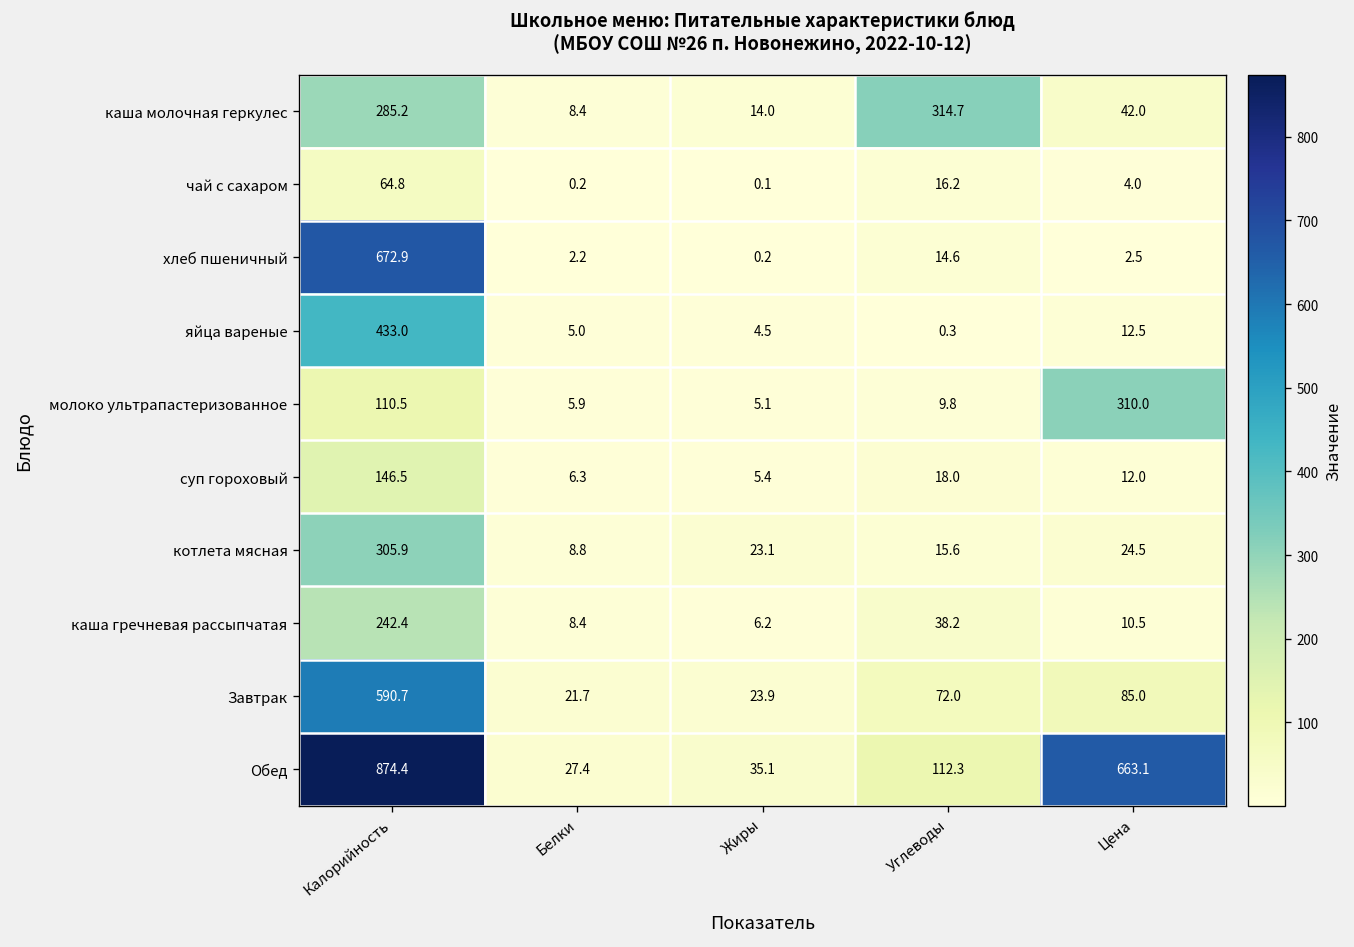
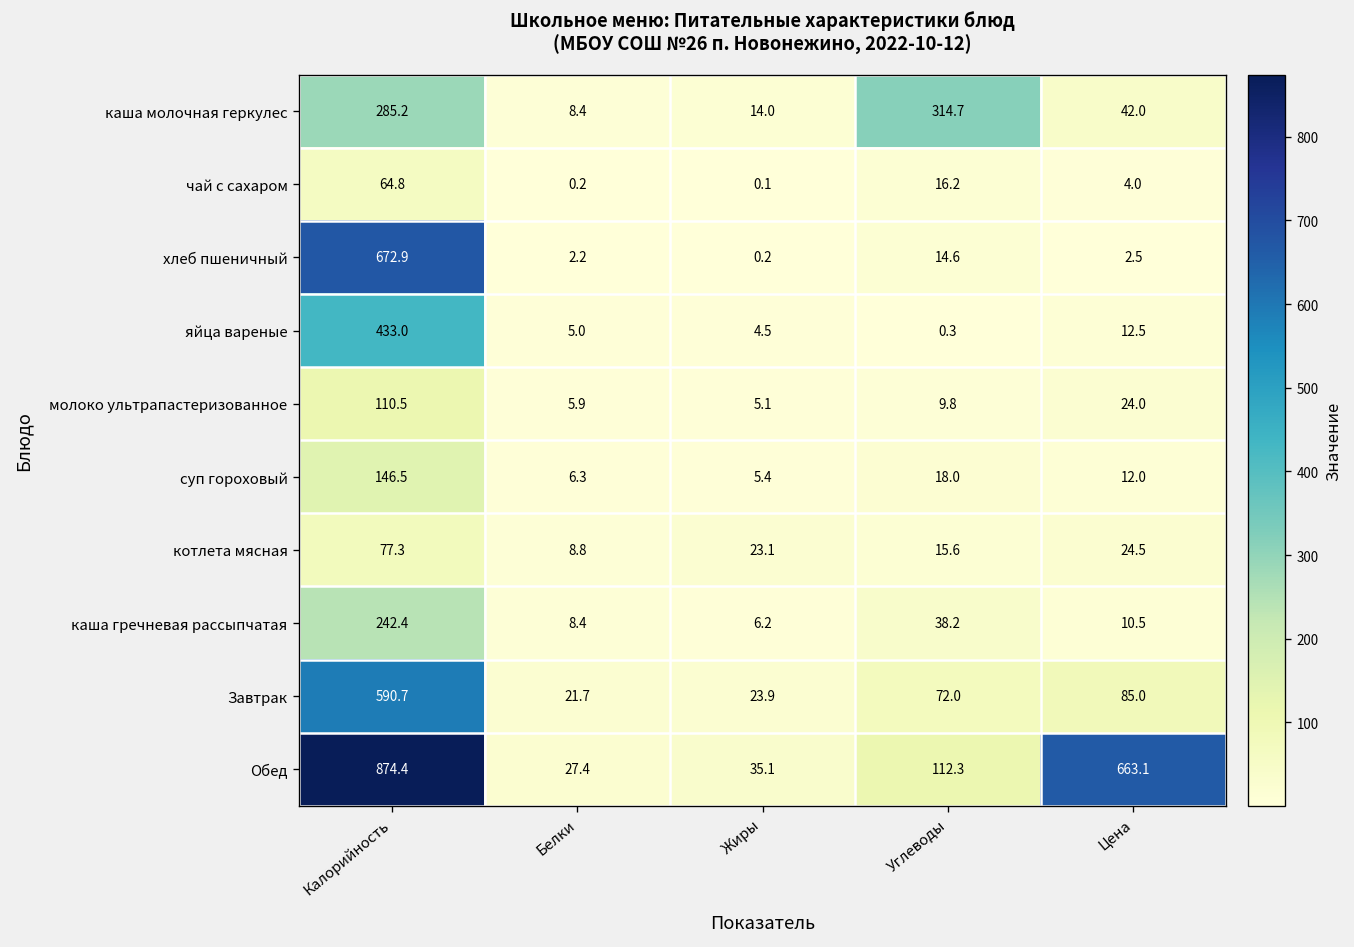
  {
    "каша молочная геркулес": {
      "Калорийность": 285.2,
      "Белки": 8.4,
      "Жиры": 14.0,
      "Углеводы": 314.7,
      "Цена": 42.0
    },
    "чай с сахаром": {
      "Калорийность": 64.8,
      "Белки": 0.2,
      "Жиры": 0.1,
      "Углеводы": 16.2,
      "Цена": 4.0
    },
    "хлеб пшеничный": {
      "Калорийность": 672.9,
      "Белки": 2.2,
      "Жиры": 0.2,
      "Углеводы": 14.6,
      "Цена": 2.5
    },
    "яйца вареные": {
      "Калорийность": 433.0,
      "Белки": 5.0,
      "Жиры": 4.5,
      "Углеводы": 0.3,
      "Цена": 12.5
    },
    "молоко ультрапастеризованное": {
      "Калорийность": 110.5,
      "Белки": 5.9,
      "Жиры": 5.1,
      "Углеводы": 9.8,
-     "Цена": 310.0
+     "Цена": 24.0
    },
    "суп гороховый": {
      "Калорийность": 146.5,
      "Белки": 6.3,
      "Жиры": 5.4,
      "Углеводы": 18.0,
      "Цена": 12.0
    },
    "котлета мясная": {
-     "Калорийность": 305.9,
+     "Калорийность": 77.3,
      "Белки": 8.8,
      "Жиры": 23.1,
      "Углеводы": 15.6,
      "Цена": 24.5
    },
    "каша гречневая рассыпчатая": {
      "Калорийность": 242.4,
      "Белки": 8.4,
      "Жиры": 6.2,
      "Углеводы": 38.2,
      "Цена": 10.5
    },
    "Завтрак": {
      "Калорийность": 590.7,
      "Белки": 21.7,
      "Жиры": 23.9,
      "Углеводы": 72.0,
      "Цена": 85.0
    },
    "Обед": {
      "Калорийность": 874.4,
      "Белки": 27.4,
      "Жиры": 35.1,
      "Углеводы": 112.3,
      "Цена": 663.1
    }
  }
